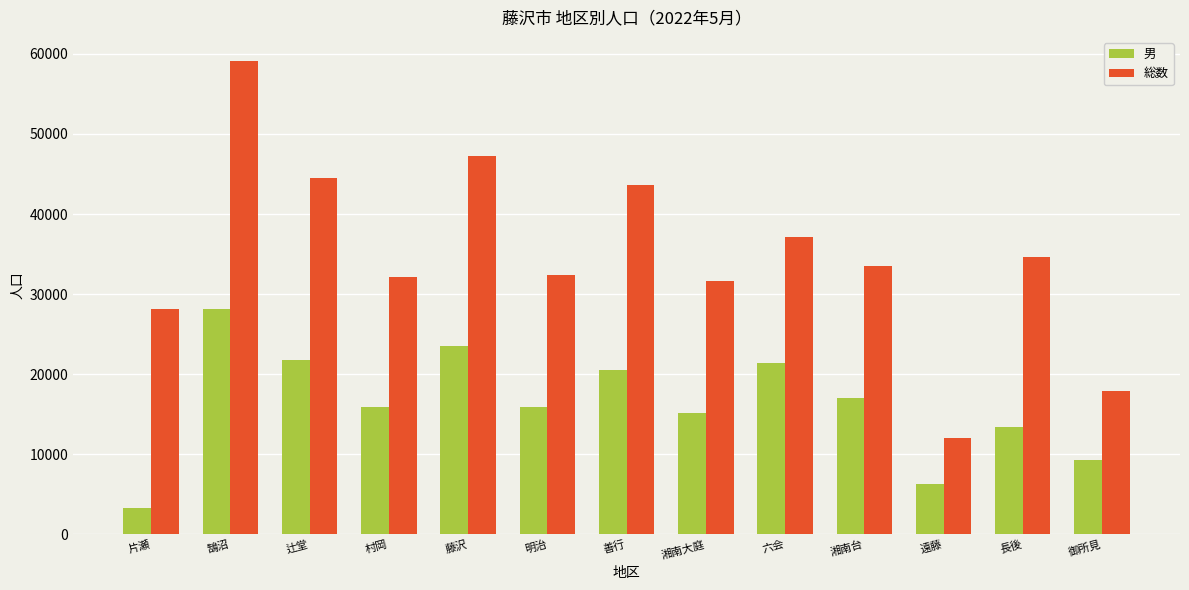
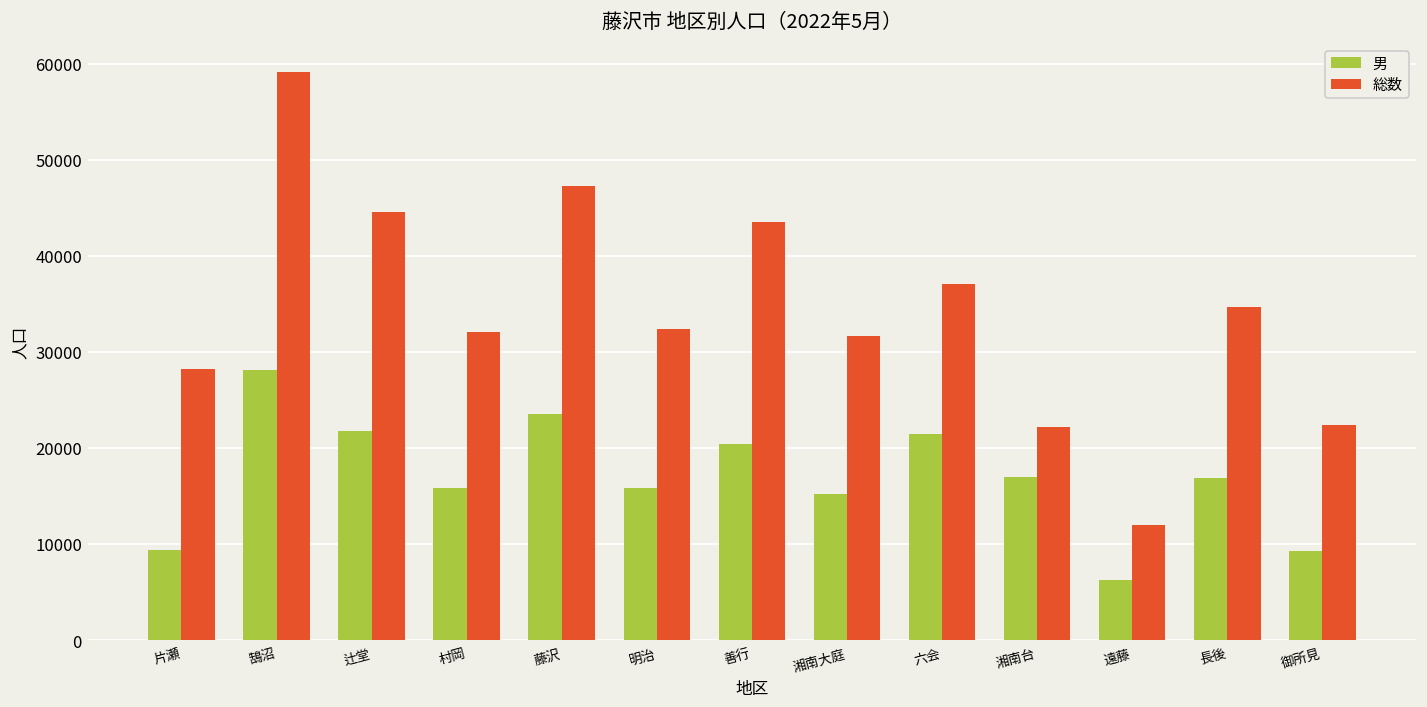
  {
    "男": {
-     "片瀬": 3000,
+     "片瀬": 9000,
      "鵠沼": 28000,
      "辻堂": 22000,
      "村岡": 16000,
      "藤沢": 24000,
      "明治": 16000,
      "善行": 20000,
      "湘南大庭": 15000,
      "六会": 21000,
      "湘南台": 17000,
      "遠藤": 6000,
-     "長後": 13000,
+     "長後": 17000,
      "御所見": 9000
    },
    "総数": {
      "片瀬": 28000,
      "鵠沼": 59000,
      "辻堂": 45000,
      "村岡": 32000,
      "藤沢": 47000,
      "明治": 32000,
      "善行": 44000,
      "湘南大庭": 32000,
      "六会": 37000,
-     "湘南台": 34000,
+     "湘南台": 22000,
      "遠藤": 12000,
      "長後": 35000,
-     "御所見": 18000
+     "御所見": 22000
    }
  }
